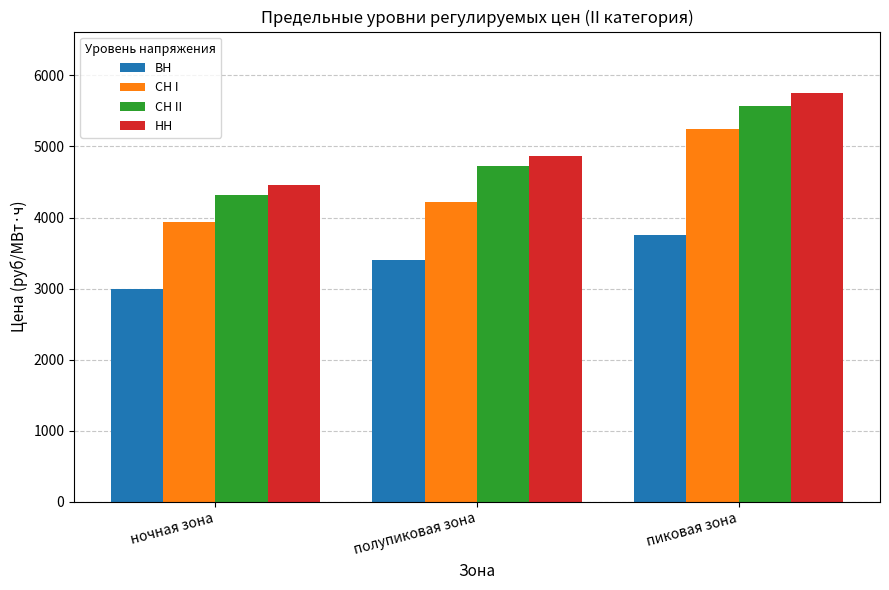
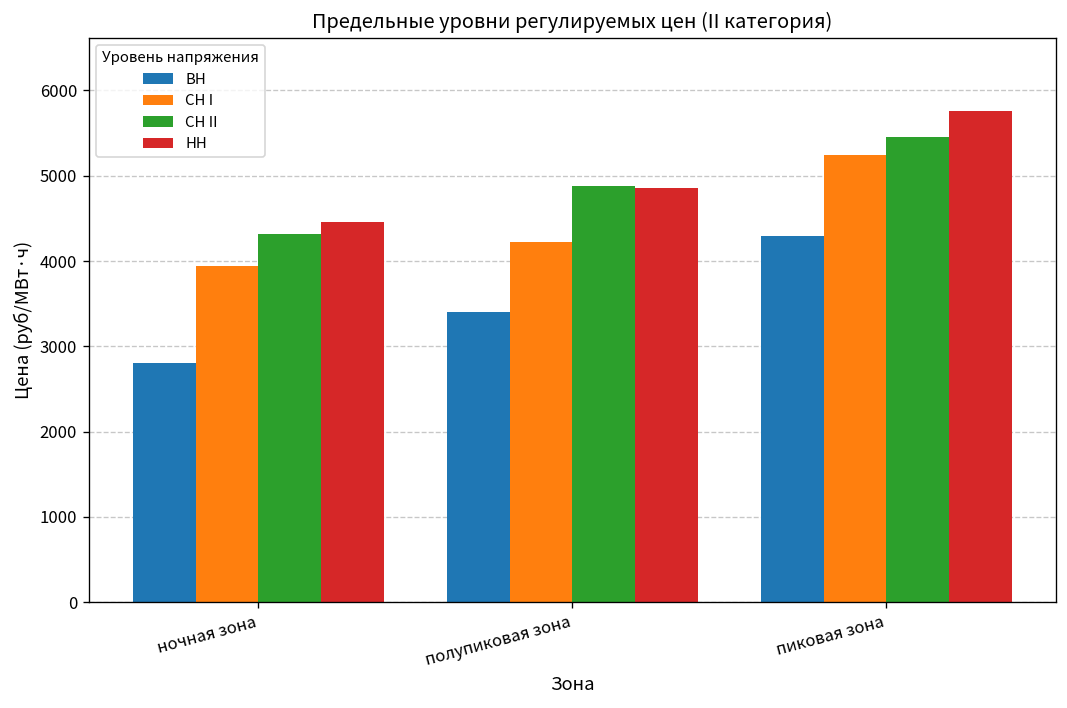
  {
    "ВН": {
-     "ночная зона": 3000,
+     "ночная зона": 2800,
      "полупиковая зона": 3400,
-     "пиковая зона": 3700
+     "пиковая зона": 4300
    },
    "СН I": {
      "ночная зона": 3900,
      "полупиковая зона": 4200,
      "пиковая зона": 5200
    },
    "СН II": {
      "ночная зона": 4300,
-     "полупиковая зона": 4700,
-     "пиковая зона": 5600
+     "полупиковая зона": 4900,
+     "пиковая зона": 5500
    },
    "НН": {
      "ночная зона": 4500,
      "полупиковая зона": 4900,
      "пиковая зона": 5800
    }
  }
